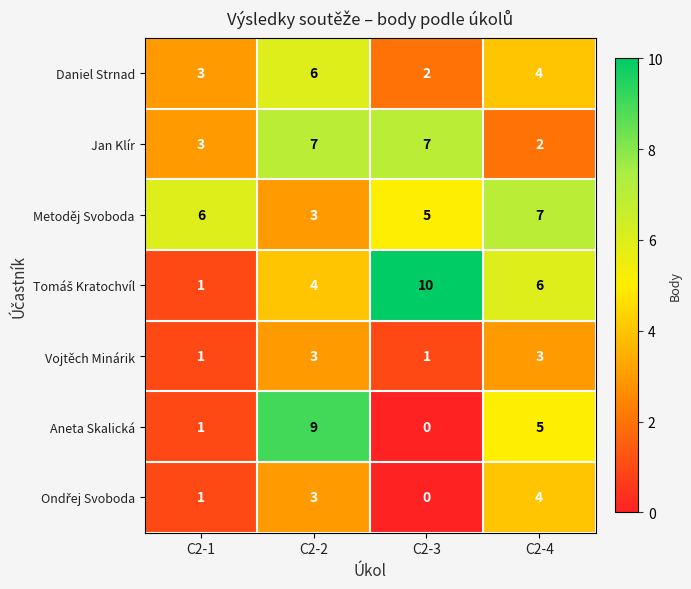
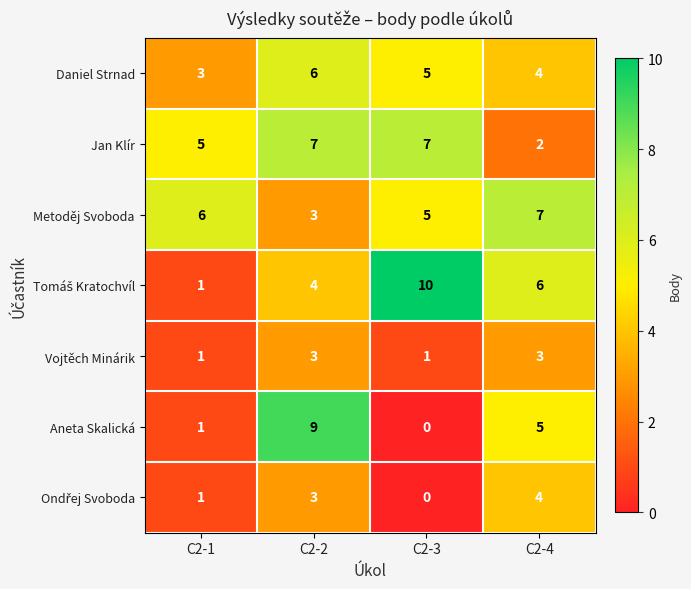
  {
    "Daniel Strnad": {
      "C2-1": 3,
      "C2-2": 6,
-     "C2-3": 2,
+     "C2-3": 5,
      "C2-4": 4
    },
    "Jan Klír": {
-     "C2-1": 3,
+     "C2-1": 5,
      "C2-2": 7,
      "C2-3": 7,
      "C2-4": 2
    },
    "Metoděj Svoboda": {
      "C2-1": 6,
      "C2-2": 3,
      "C2-3": 5,
      "C2-4": 7
    },
    "Tomáš Kratochvíl": {
      "C2-1": 1,
      "C2-2": 4,
      "C2-3": 10,
      "C2-4": 6
    },
    "Vojtěch Minárik": {
      "C2-1": 1,
      "C2-2": 3,
      "C2-3": 1,
      "C2-4": 3
    },
    "Aneta Skalická": {
      "C2-1": 1,
      "C2-2": 9,
      "C2-3": 0,
      "C2-4": 5
    },
    "Ondřej Svoboda": {
      "C2-1": 1,
      "C2-2": 3,
      "C2-3": 0,
      "C2-4": 4
    }
  }
